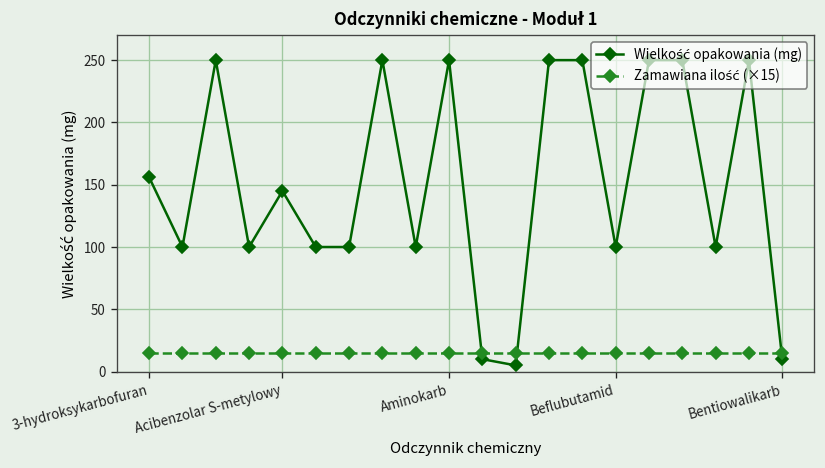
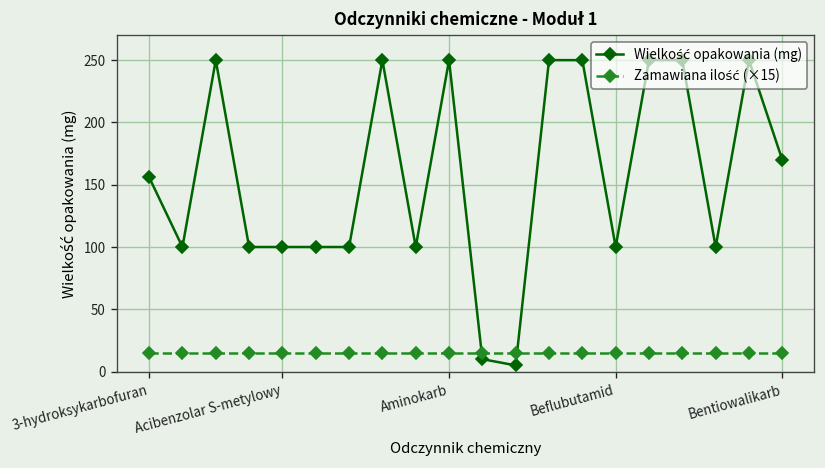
  {
    "Wielkość opakowania (mg)": {
      "3-hydroksykarbofuran": 156,
-     "Acibenzolar S-metylowy": 145,
+     "Acibenzolar S-metylowy": 100,
      "Aminokarb": 250,
      "Beflubutamid": 100,
-     "Bentiowalikarb": 10
+     "Bentiowalikarb": 170
    },
    "Zamawiana ilość (×15)": {
      "3-hydroksykarbofuran": 15,
      "Acibenzolar S-metylowy": 15,
      "Aminokarb": 15,
      "Beflubutamid": 15,
      "Bentiowalikarb": 15
    }
  }
